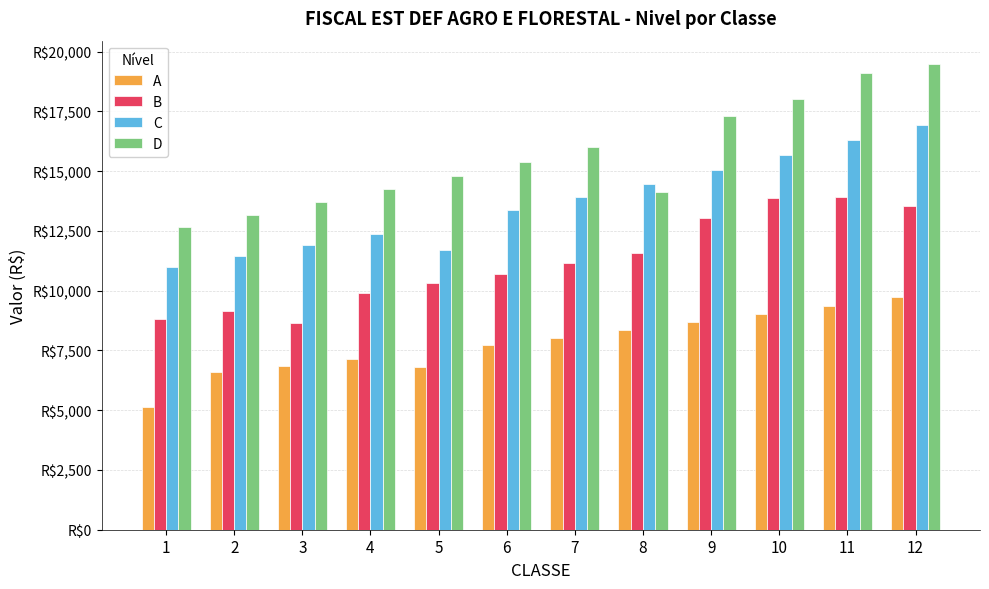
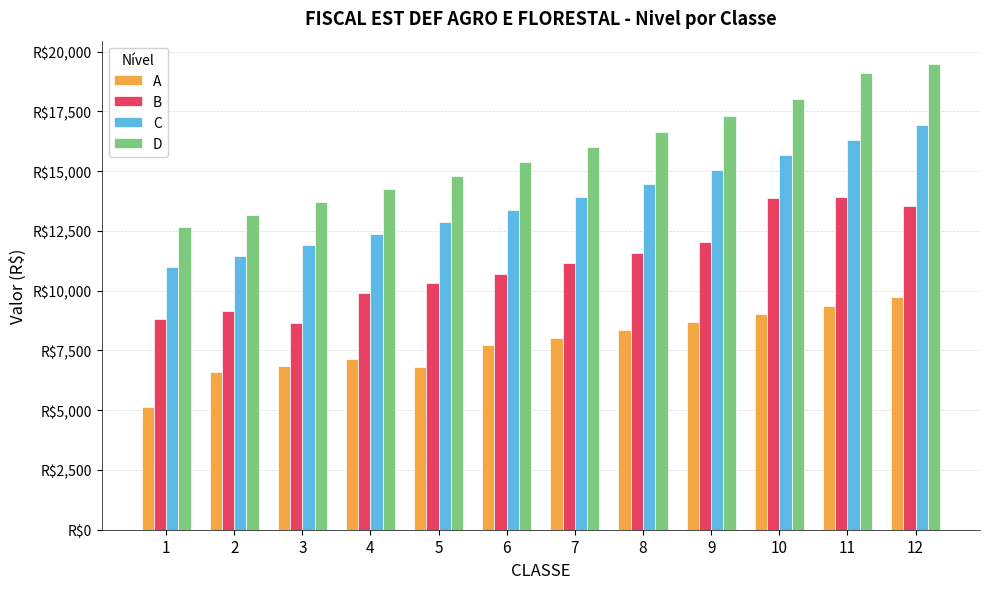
  {
    "A": {
      "1": "R$5,100",
      "2": "R$6,600",
      "3": "R$6,900",
      "4": "R$7,100",
      "5": "R$6,800",
      "6": "R$7,700",
      "7": "R$8,000",
      "8": "R$8,300",
      "9": "R$8,700",
      "10": "R$9,000",
      "11": "R$9,400",
      "12": "R$9,800"
    },
    "B": {
      "1": "R$8,800",
      "2": "R$9,200",
      "3": "R$8,700",
      "4": "R$9,900",
      "5": "R$10,300",
      "6": "R$10,700",
      "7": "R$11,100",
      "8": "R$11,600",
-     "9": "R$13,000",
+     "9": "R$12,100",
      "10": "R$13,900",
      "11": "R$13,900",
      "12": "R$13,600"
    },
    "C": {
      "1": "R$11,000",
      "2": "R$11,400",
      "3": "R$11,900",
      "4": "R$12,400",
-     "5": "R$11,700",
+     "5": "R$12,900",
      "6": "R$13,400",
      "7": "R$13,900",
      "8": "R$14,500",
      "9": "R$15,100",
      "10": "R$15,700",
      "11": "R$16,300",
      "12": "R$16,900"
    },
    "D": {
      "1": "R$12,700",
      "2": "R$13,200",
      "3": "R$13,700",
      "4": "R$14,200",
      "5": "R$14,800",
      "6": "R$15,400",
      "7": "R$16,000",
-     "8": "R$14,100",
+     "8": "R$16,700",
      "9": "R$17,300",
      "10": "R$18,000",
      "11": "R$19,100",
      "12": "R$19,500"
    }
  }
